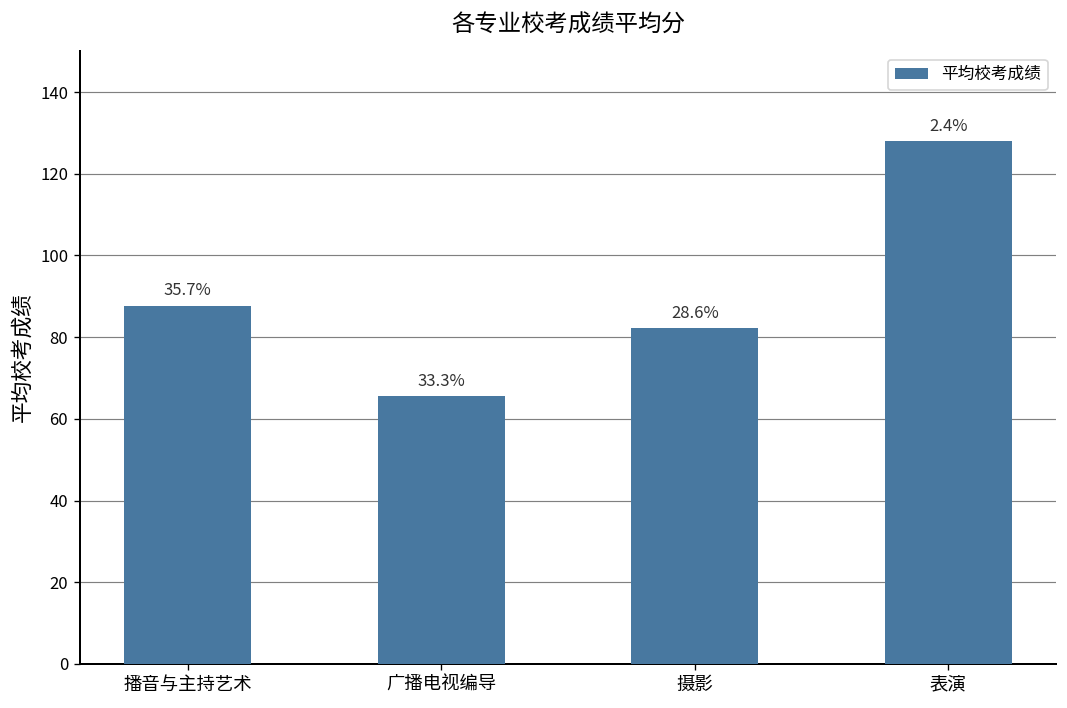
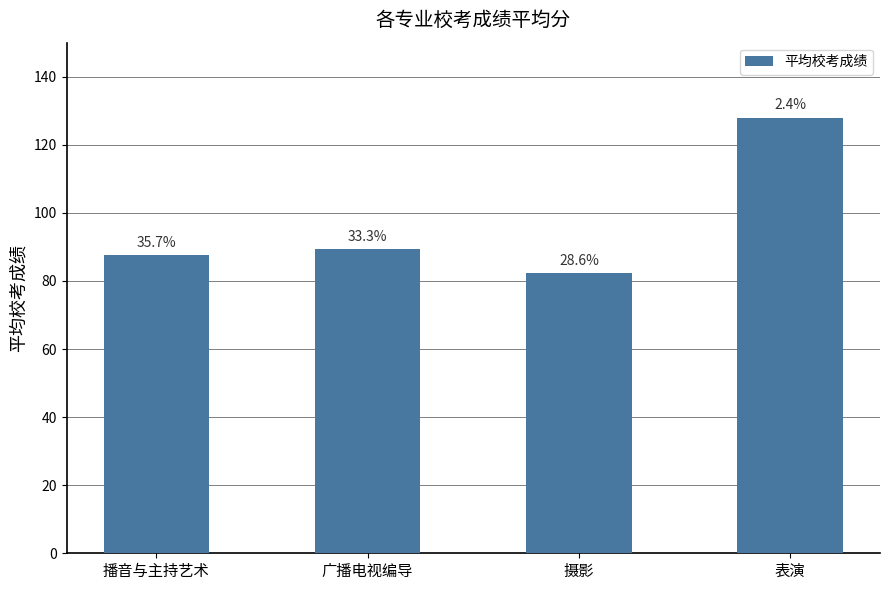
  {
-   "广播电视编导": 66
+   "广播电视编导": 89
  }
